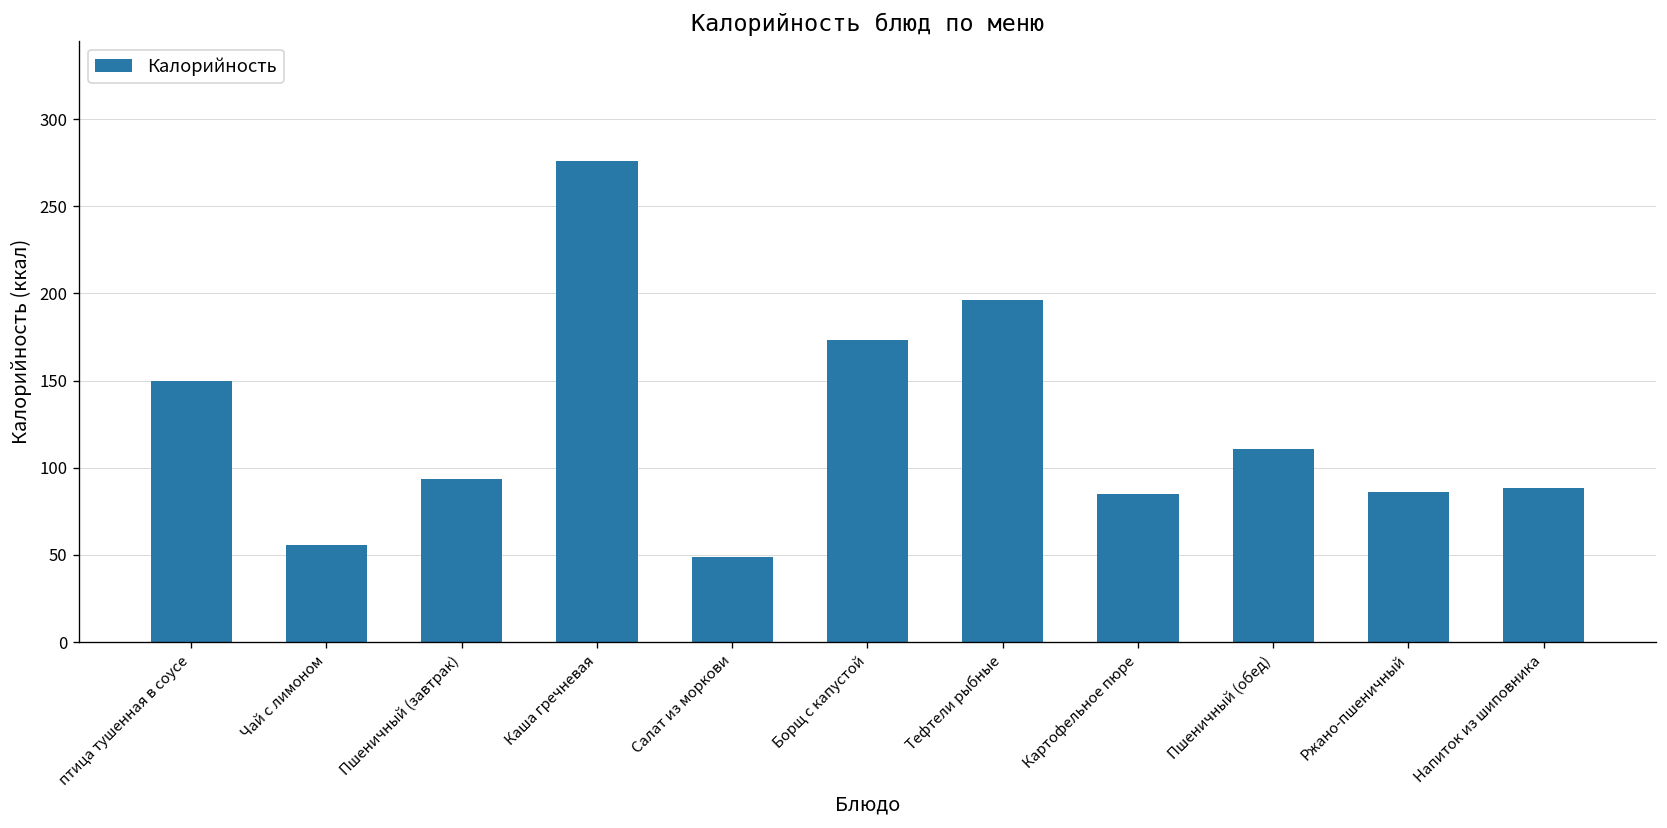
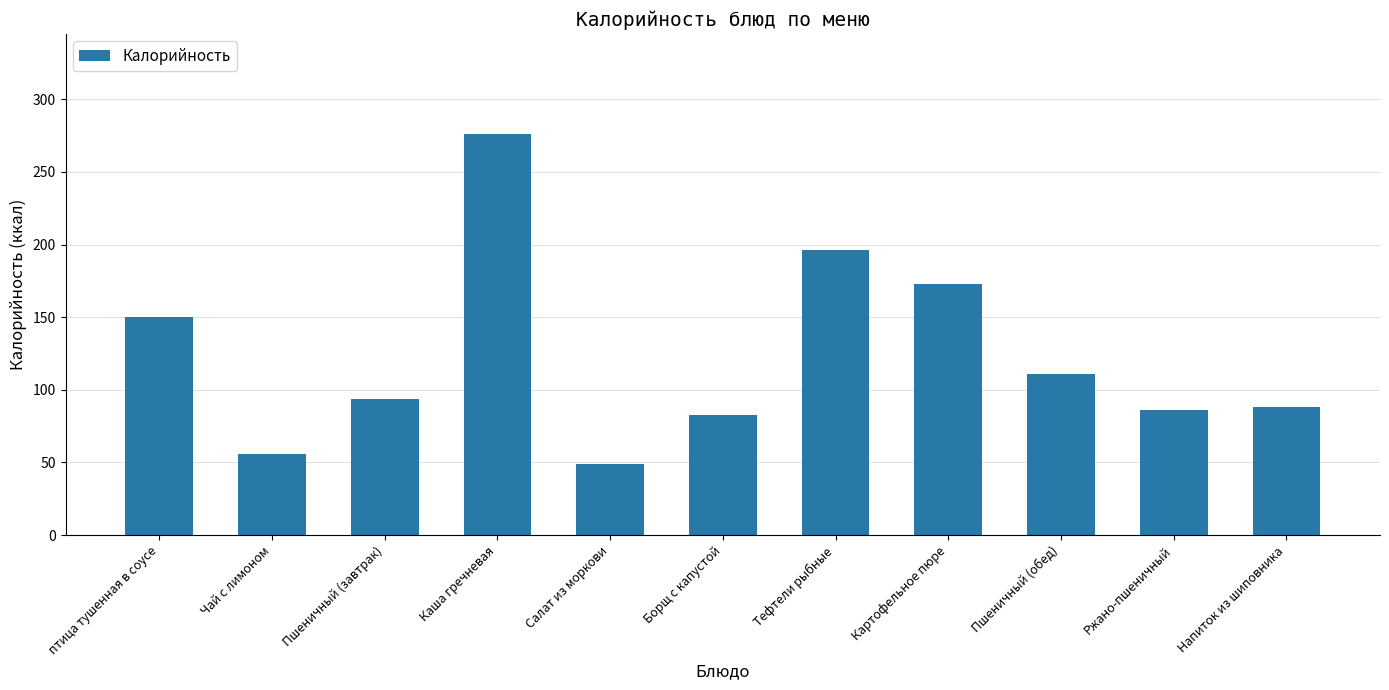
  {
    "птица тушенная в соусе": 150,
    "Чай с лимоном": 56,
    "Пшеничный (завтрак)": 94,
    "Каша гречневая": 276,
    "Салат из моркови": 49,
-   "Борщ с капустой": 173,
+   "Борщ с капустой": 83,
    "Тефтели рыбные": 196,
-   "Картофельное пюре": 85,
+   "Картофельное пюре": 173,
    "Пшеничный (обед)": 111,
    "Ржано-пшеничный": 86,
    "Напиток из шиповника": 88
  }
